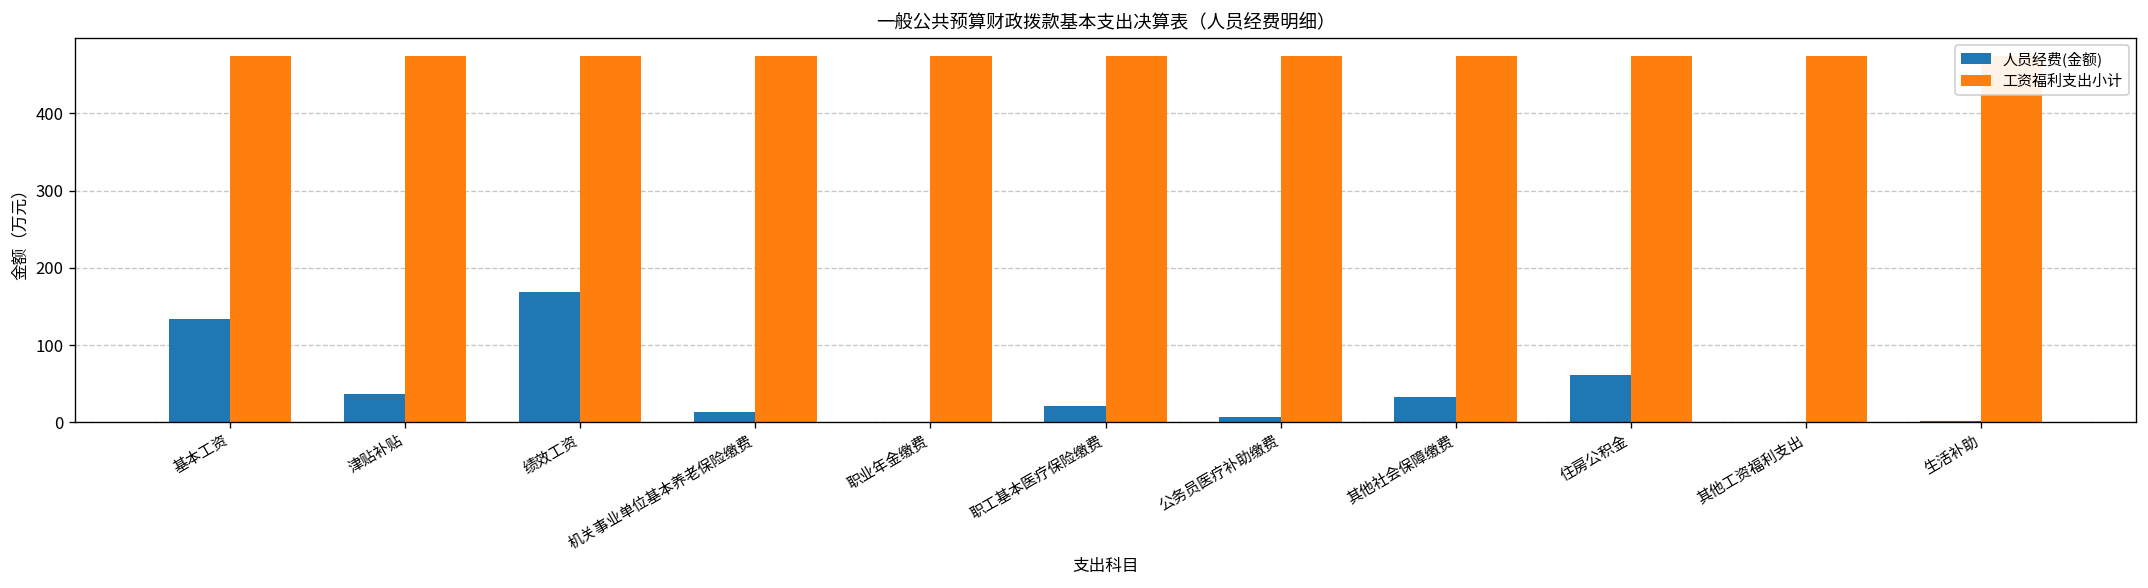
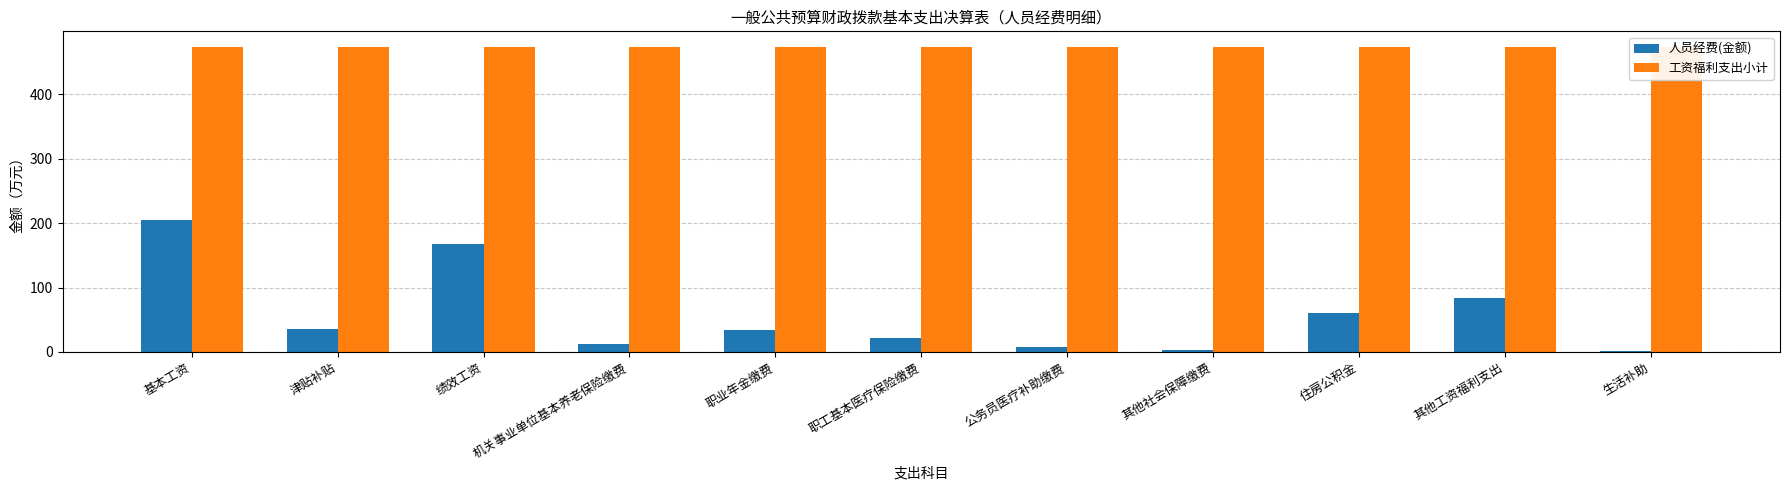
  {
    "人员经费(金额)": {
-     "基本工资": 130,
+     "基本工资": 200,
      "津贴补贴": 40,
      "绩效工资": 170,
      "机关事业单位基本养老保险缴费": 10,
-     "职业年金缴费": 0,
+     "职业年金缴费": 30,
      "职工基本医疗保险缴费": 20,
      "公务员医疗补助缴费": 10,
-     "其他社会保障缴费": 30,
+     "其他社会保障缴费": 0,
      "住房公积金": 60,
-     "其他工资福利支出": 0
+     "其他工资福利支出": 80
    },
    "工资福利支出小计": {
      "基本工资": 470,
      "津贴补贴": 470,
      "绩效工资": 470,
      "机关事业单位基本养老保险缴费": 470,
      "职业年金缴费": 470,
      "职工基本医疗保险缴费": 470,
      "公务员医疗补助缴费": 470,
      "其他社会保障缴费": 470,
      "住房公积金": 470,
      "其他工资福利支出": 470
    }
  }
